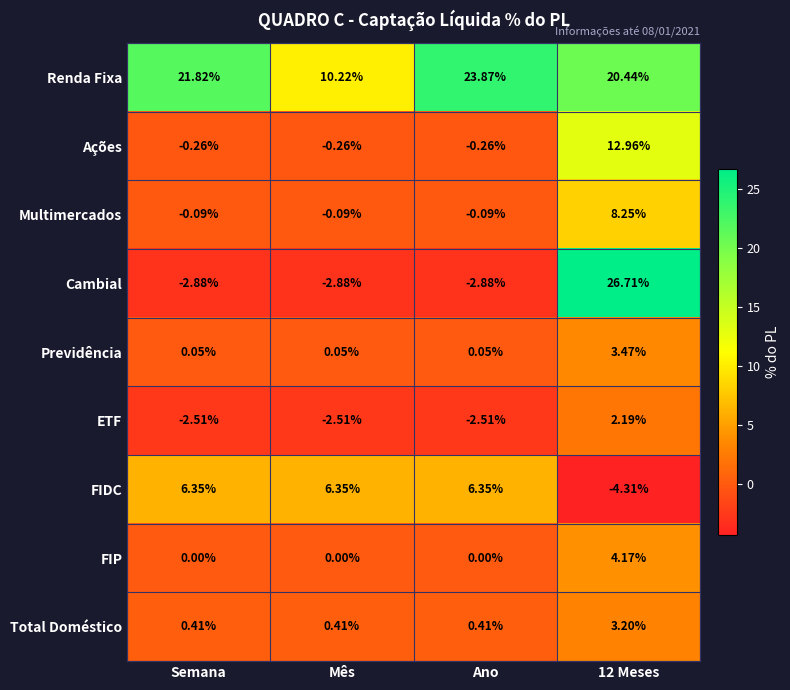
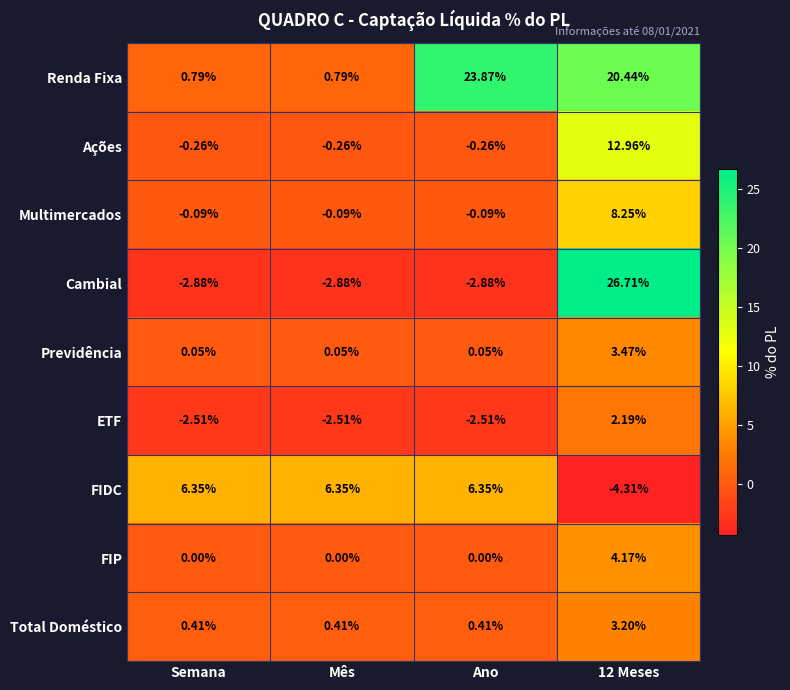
  {
    "Renda Fixa": {
-     "Semana": "21.82%",
-     "Mês": "10.22%",
+     "Semana": "0.79%",
+     "Mês": "0.79%",
      "Ano": "23.87%",
      "12 Meses": "20.44%"
    },
    "Ações": {
      "Semana": "-0.26%",
      "Mês": "-0.26%",
      "Ano": "-0.26%",
      "12 Meses": "12.96%"
    },
    "Multimercados": {
      "Semana": "-0.09%",
      "Mês": "-0.09%",
      "Ano": "-0.09%",
      "12 Meses": "8.25%"
    },
    "Cambial": {
      "Semana": "-2.88%",
      "Mês": "-2.88%",
      "Ano": "-2.88%",
      "12 Meses": "26.71%"
    },
    "Previdência": {
      "Semana": "0.05%",
      "Mês": "0.05%",
      "Ano": "0.05%",
      "12 Meses": "3.47%"
    },
    "ETF": {
      "Semana": "-2.51%",
      "Mês": "-2.51%",
      "Ano": "-2.51%",
      "12 Meses": "2.19%"
    },
    "FIDC": {
      "Semana": "6.35%",
      "Mês": "6.35%",
      "Ano": "6.35%",
      "12 Meses": "-4.31%"
    },
    "FIP": {
      "Semana": "0.00%",
      "Mês": "0.00%",
      "Ano": "0.00%",
      "12 Meses": "4.17%"
    },
    "Total Doméstico": {
      "Semana": "0.41%",
      "Mês": "0.41%",
      "Ano": "0.41%",
      "12 Meses": "3.20%"
    }
  }
